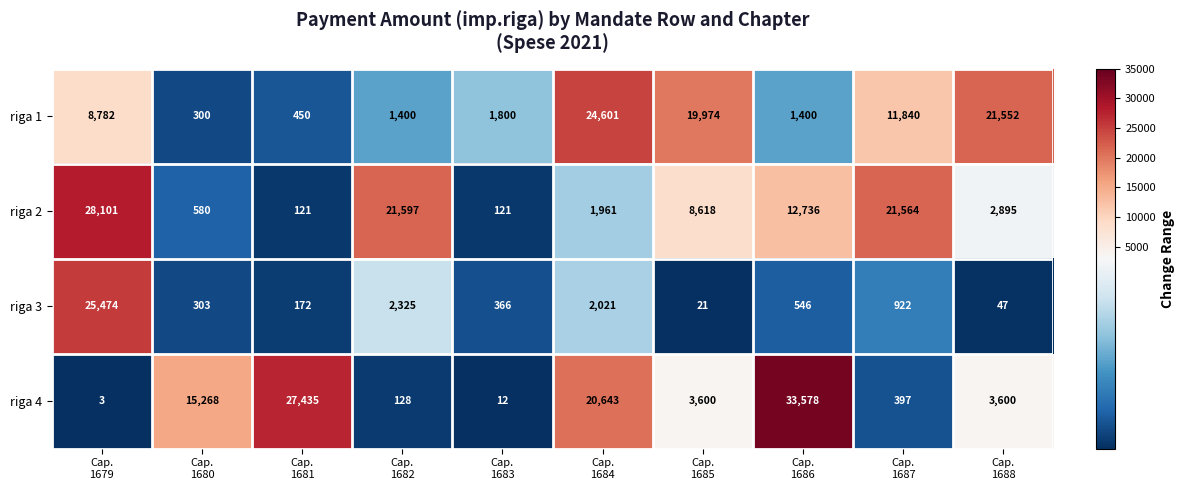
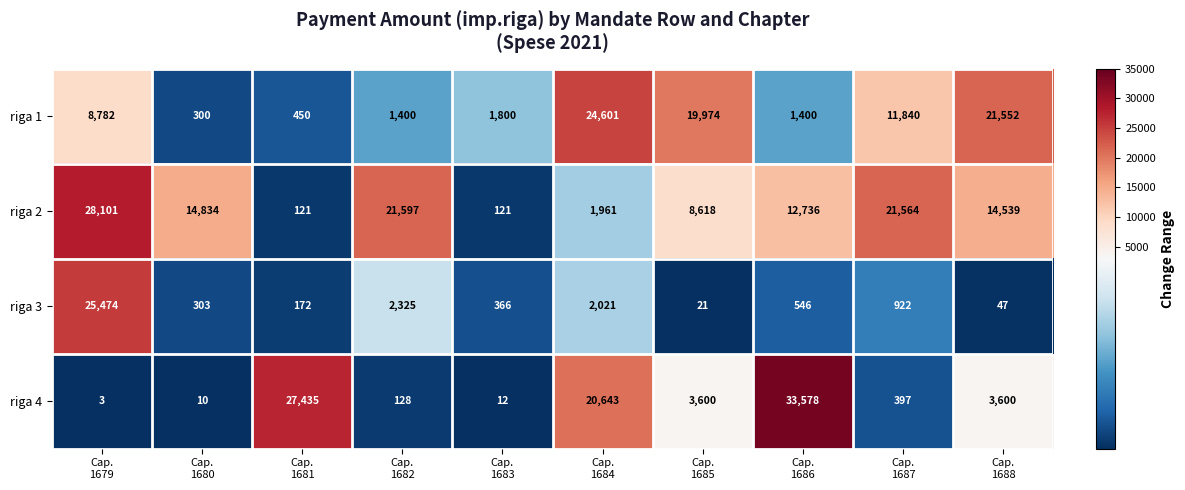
  {
    "riga 1": {
      "Cap. 1679": "8,782",
      "Cap. 1680": "300",
      "Cap. 1681": "450",
      "Cap. 1682": "1,400",
      "Cap. 1683": "1,800",
      "Cap. 1684": "24,601",
      "Cap. 1685": "19,974",
      "Cap. 1686": "1,400",
      "Cap. 1687": "11,840",
      "Cap. 1688": "21,552"
    },
    "riga 2": {
      "Cap. 1679": "28,101",
-     "Cap. 1680": "580",
+     "Cap. 1680": "14,834",
      "Cap. 1681": "121",
      "Cap. 1682": "21,597",
      "Cap. 1683": "121",
      "Cap. 1684": "1,961",
      "Cap. 1685": "8,618",
      "Cap. 1686": "12,736",
      "Cap. 1687": "21,564",
-     "Cap. 1688": "2,895"
+     "Cap. 1688": "14,539"
    },
    "riga 3": {
      "Cap. 1679": "25,474",
      "Cap. 1680": "303",
      "Cap. 1681": "172",
      "Cap. 1682": "2,325",
      "Cap. 1683": "366",
      "Cap. 1684": "2,021",
      "Cap. 1685": "21",
      "Cap. 1686": "546",
      "Cap. 1687": "922",
      "Cap. 1688": "47"
    },
    "riga 4": {
      "Cap. 1679": "3",
-     "Cap. 1680": "15,268",
+     "Cap. 1680": "10",
      "Cap. 1681": "27,435",
      "Cap. 1682": "128",
      "Cap. 1683": "12",
      "Cap. 1684": "20,643",
      "Cap. 1685": "3,600",
      "Cap. 1686": "33,578",
      "Cap. 1687": "397",
      "Cap. 1688": "3,600"
    }
  }
